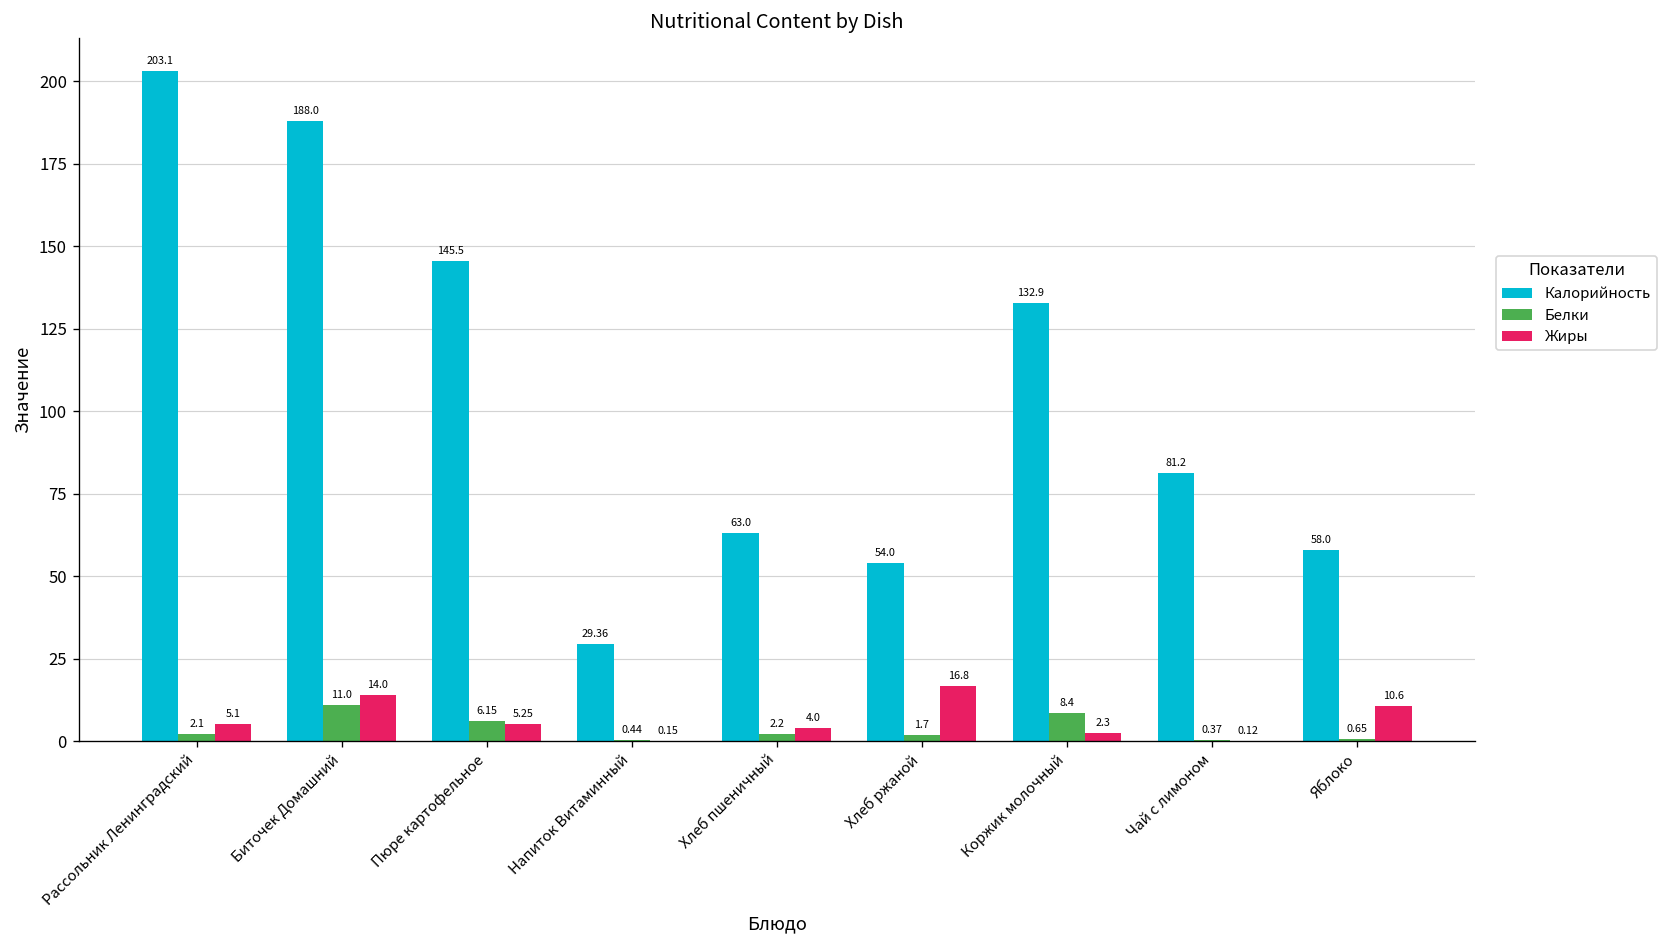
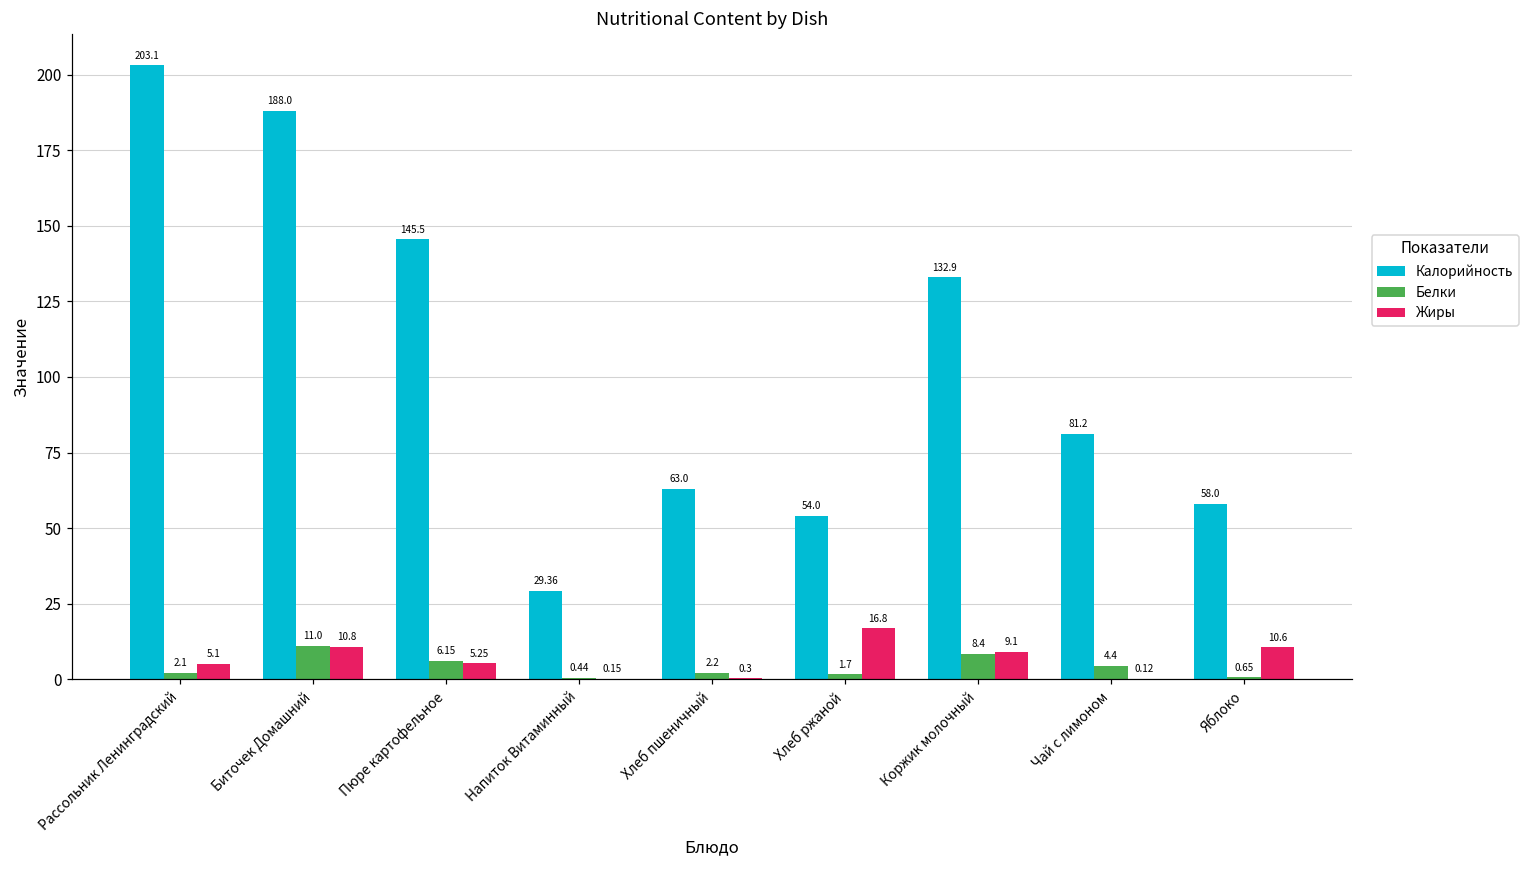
  {
    "Калорийность": {
      "Рассольник Ленинградский": 203.1,
      "Биточек Домашний": 188.0,
      "Пюре картофельное": 145.5,
      "Напиток Витаминный": 29.36,
      "Хлеб пшеничный": 63.0,
      "Хлеб ржаной": 54.0,
      "Коржик молочный": 132.9,
      "Чай с лимоном": 81.2,
      "Яблоко": 58.0
    },
    "Белки": {
      "Рассольник Ленинградский": 2.1,
      "Биточек Домашний": 11.0,
      "Пюре картофельное": 6.15,
      "Напиток Витаминный": 0.44,
      "Хлеб пшеничный": 2.2,
      "Хлеб ржаной": 1.7,
      "Коржик молочный": 8.4,
-     "Чай с лимоном": 0.37,
+     "Чай с лимоном": 4.4,
      "Яблоко": 0.65
    },
    "Жиры": {
      "Рассольник Ленинградский": 5.1,
-     "Биточек Домашний": 14.0,
+     "Биточек Домашний": 10.8,
      "Пюре картофельное": 5.25,
      "Напиток Витаминный": 0.15,
-     "Хлеб пшеничный": 4.0,
+     "Хлеб пшеничный": 0.3,
      "Хлеб ржаной": 16.8,
-     "Коржик молочный": 2.3,
+     "Коржик молочный": 9.1,
      "Чай с лимоном": 0.12,
      "Яблоко": 10.6
    }
  }
